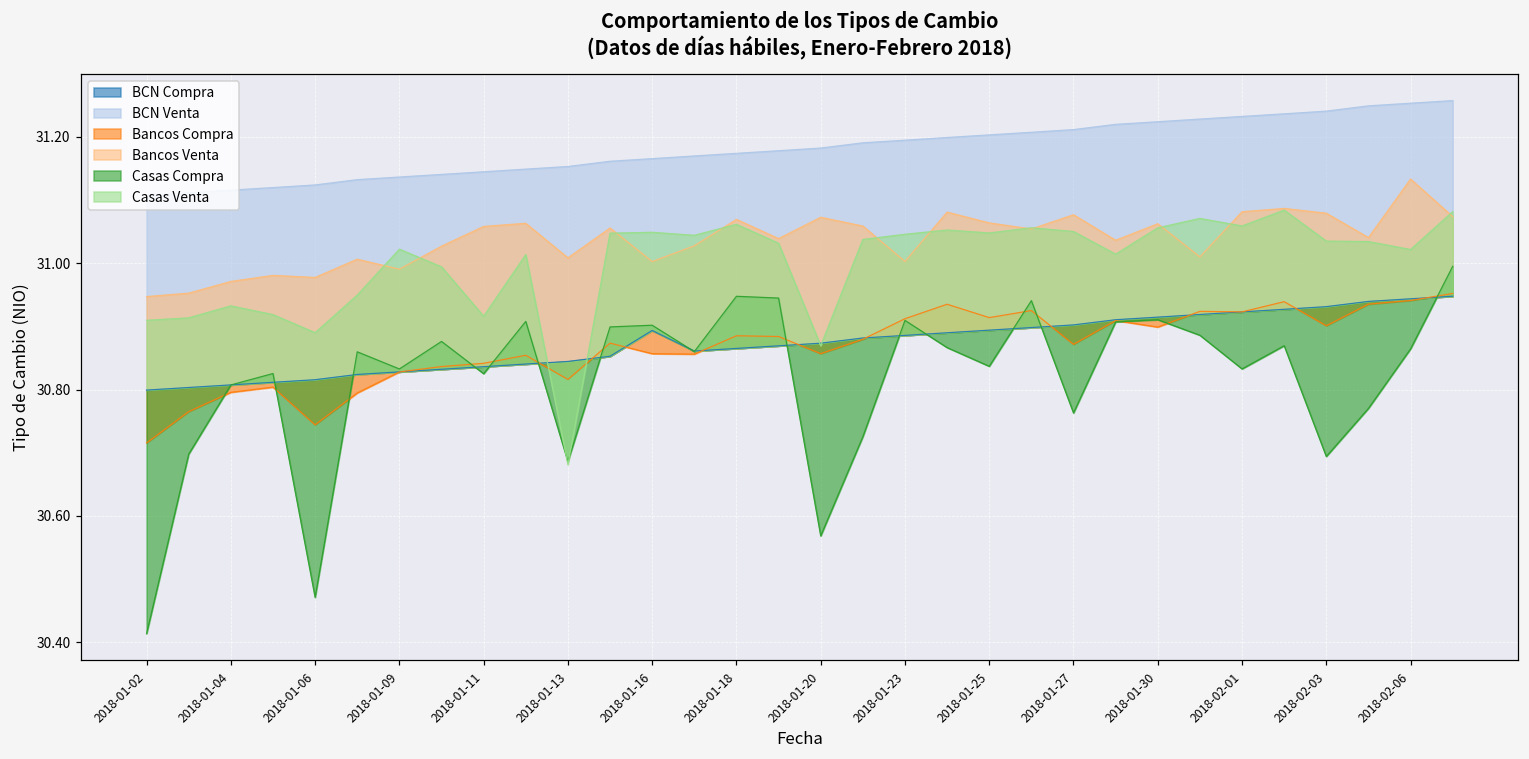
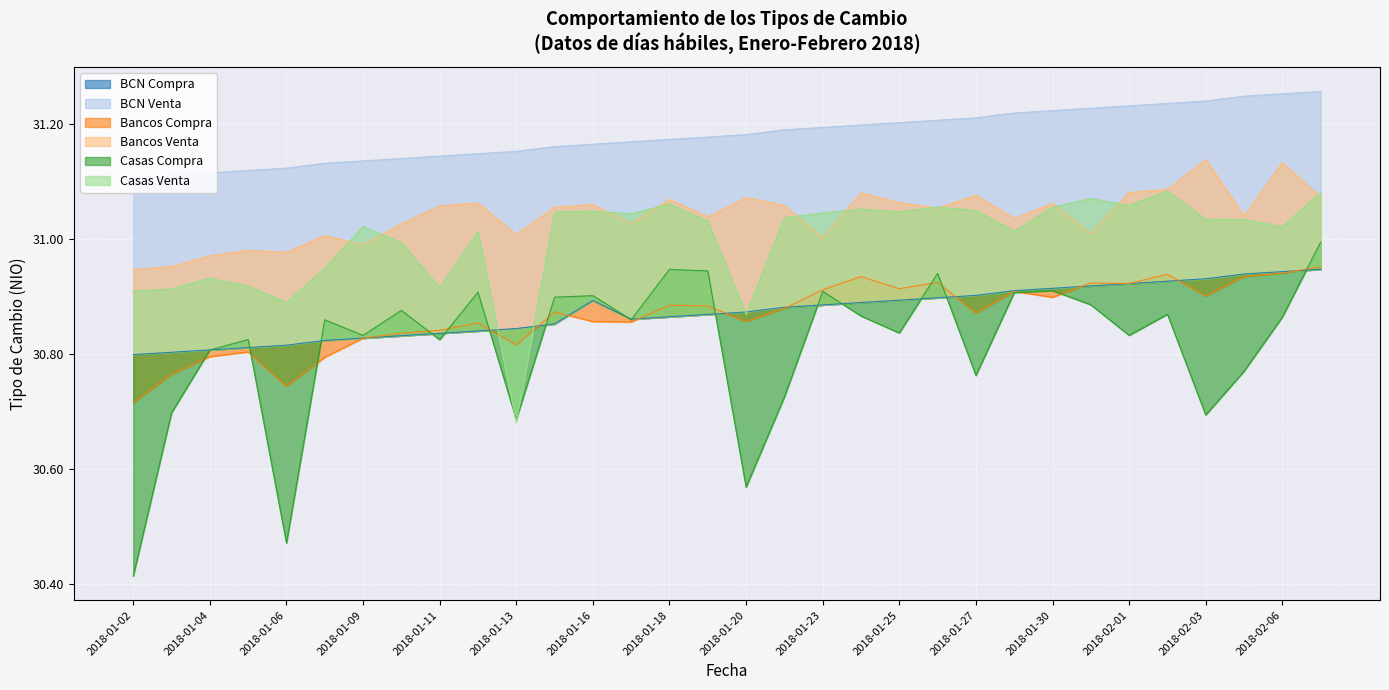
  {
    "BCN Compra": {
      "2018-01-18": 30.87,
      "2018-01-23": 30.89
    },
    "BCN Venta": {
      "2018-01-06": 31.12,
      "2018-01-09": 31.14,
      "2018-01-11": 31.14,
      "2018-01-13": 31.15,
      "2018-01-16": 31.17,
      "2018-01-18": 31.17,
      "2018-01-20": 31.18,
      "2018-01-23": 31.19,
      "2018-01-25": 31.20,
      "2018-01-27": 31.21,
      "2018-01-30": 31.22,
      "2018-02-01": 31.23,
      "2018-02-03": 31.24,
      "2018-02-06": 31.25
    },
    "Bancos Venta": {
      "2018-01-02": 30.95,
      "2018-01-04": 30.97,
      "2018-01-06": 30.98,
      "2018-01-09": 30.99,
      "2018-01-11": 31.06,
      "2018-01-13": 31.01,
-     "2018-01-16": 31.00,
+     "2018-01-16": 31.06,
      "2018-01-18": 31.07,
      "2018-01-20": 31.07,
      "2018-01-23": 31.00,
      "2018-01-25": 31.06,
      "2018-01-27": 31.08,
      "2018-01-30": 31.06,
      "2018-02-01": 31.08,
-     "2018-02-03": 31.08,
+     "2018-02-03": 31.14,
      "2018-02-06": 31.13
    }
  }
